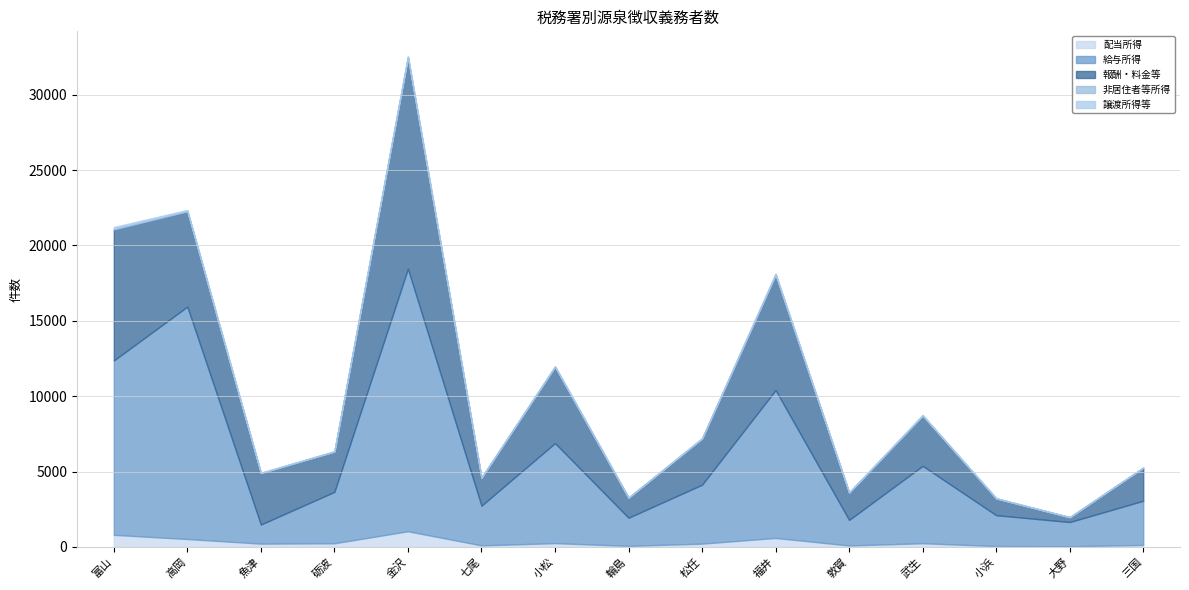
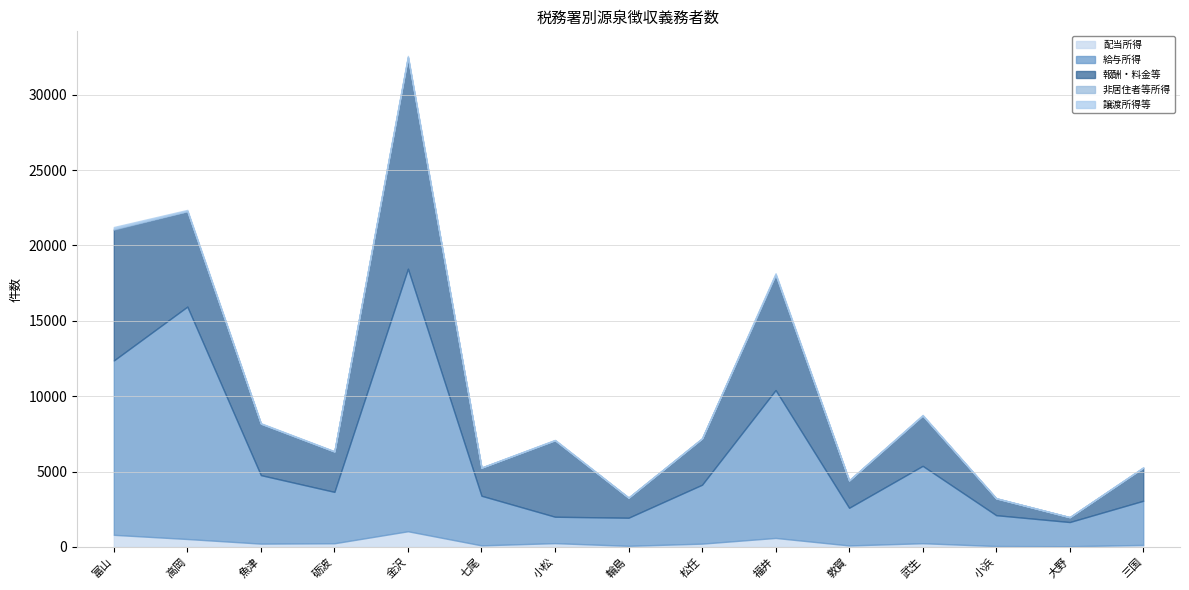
  {
    "給与所得": {
      "富山": 11600,
      "高岡": 15400,
-     "魚津": 1300,
+     "魚津": 4500,
      "砺波": 3400,
      "金沢": 17400,
-     "七尾": 2600,
-     "小松": 6600,
+     "七尾": 3300,
+     "小松": 1800,
      "輪島": 1900,
      "松任": 3900,
      "福井": 9800,
-     "敦賀": 1700,
+     "敦賀": 2500,
      "武生": 5100,
      "小浜": 2000,
      "大野": 1600,
      "三国": 2900
    }
  }
